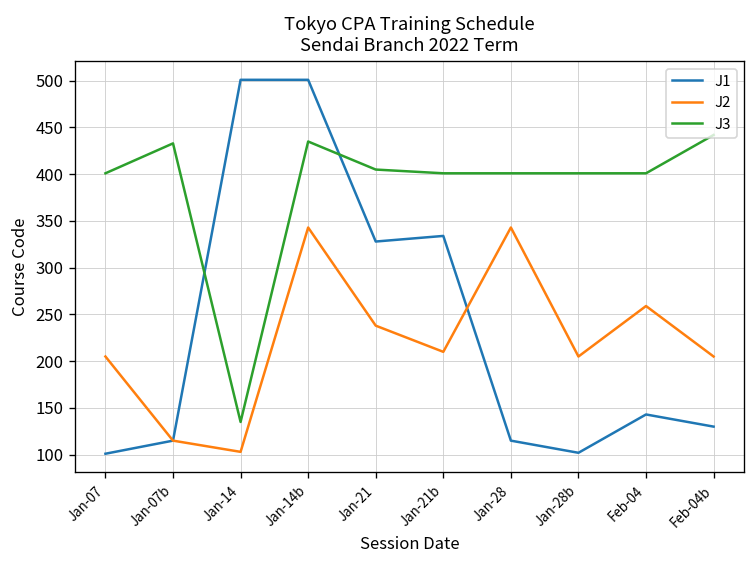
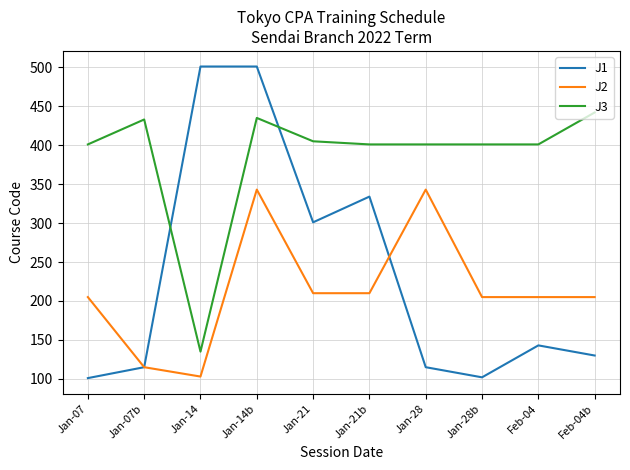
  {
    "J1": {
      "Jan-07": 100,
      "Jan-14": 500,
      "Jan-14b": 500,
-     "Jan-21": 330,
+     "Jan-21": 300,
      "Jan-21b": 330,
      "Jan-28": 120,
      "Jan-28b": 100,
      "Feb-04": 140,
      "Feb-04b": 130
    },
    "J2": {
      "Jan-07": 210,
      "Jan-14": 100,
      "Jan-14b": 340,
-     "Jan-21": 240,
+     "Jan-21": 210,
      "Jan-21b": 210,
      "Jan-28": 340,
      "Jan-28b": 210,
-     "Feb-04": 260,
+     "Feb-04": 210,
      "Feb-04b": 210
    },
    "J3": {
      "Jan-07": 400,
      "Jan-07b": 430,
      "Jan-14": 140,
      "Jan-14b": 440,
      "Jan-21": 410,
      "Jan-21b": 400,
      "Jan-28": 400,
      "Jan-28b": 400,
      "Feb-04": 400
    }
  }
